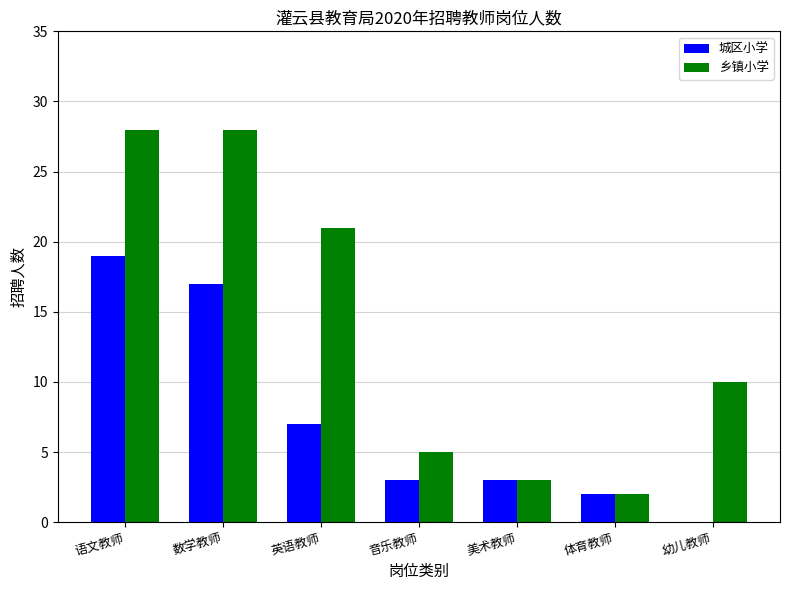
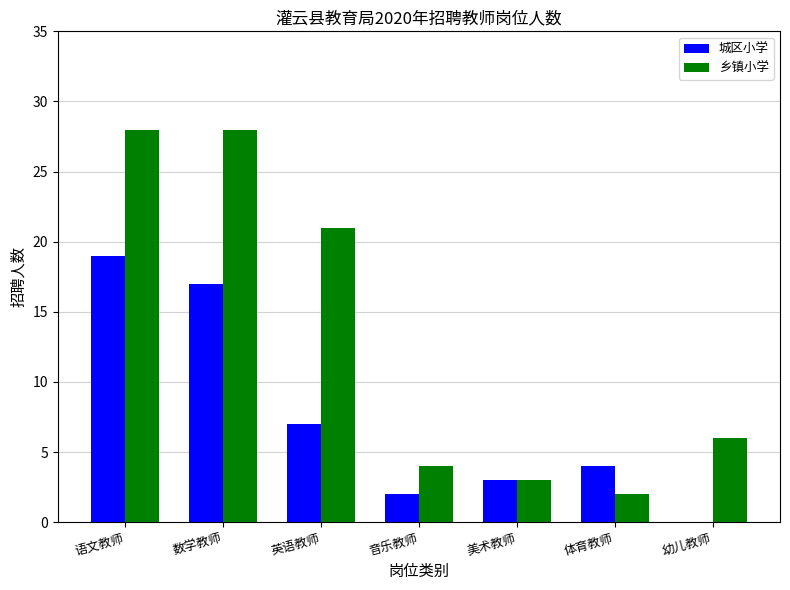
  {
    "城区小学": {
      "语文教师": 19,
      "数学教师": 17,
      "英语教师": 7,
-     "音乐教师": 3,
+     "音乐教师": 2,
      "美术教师": 3,
-     "体育教师": 2,
+     "体育教师": 4,
      "幼儿教师": 0
    },
    "乡镇小学": {
      "语文教师": 28,
      "数学教师": 28,
      "英语教师": 21,
-     "音乐教师": 5,
+     "音乐教师": 4,
      "美术教师": 3,
      "体育教师": 2,
-     "幼儿教师": 10
+     "幼儿教师": 6
    }
  }
